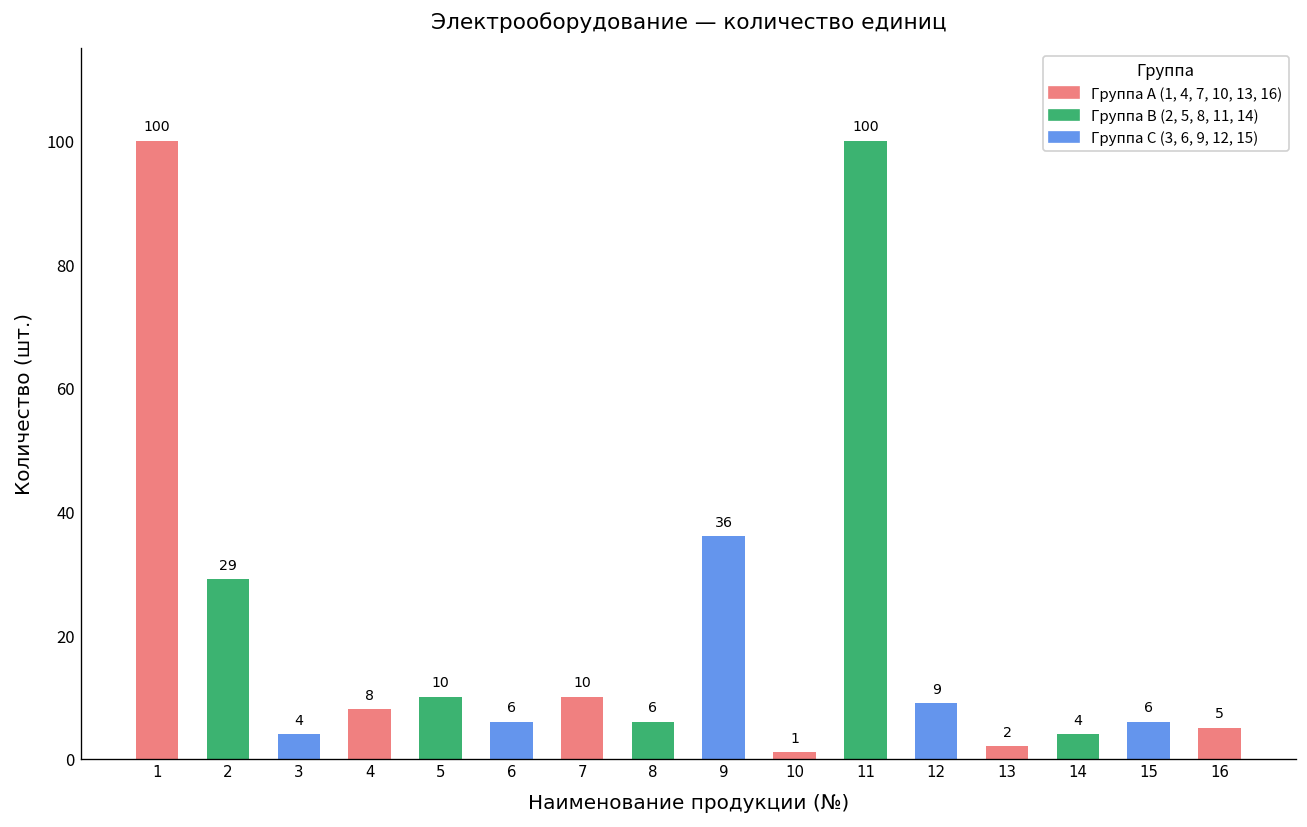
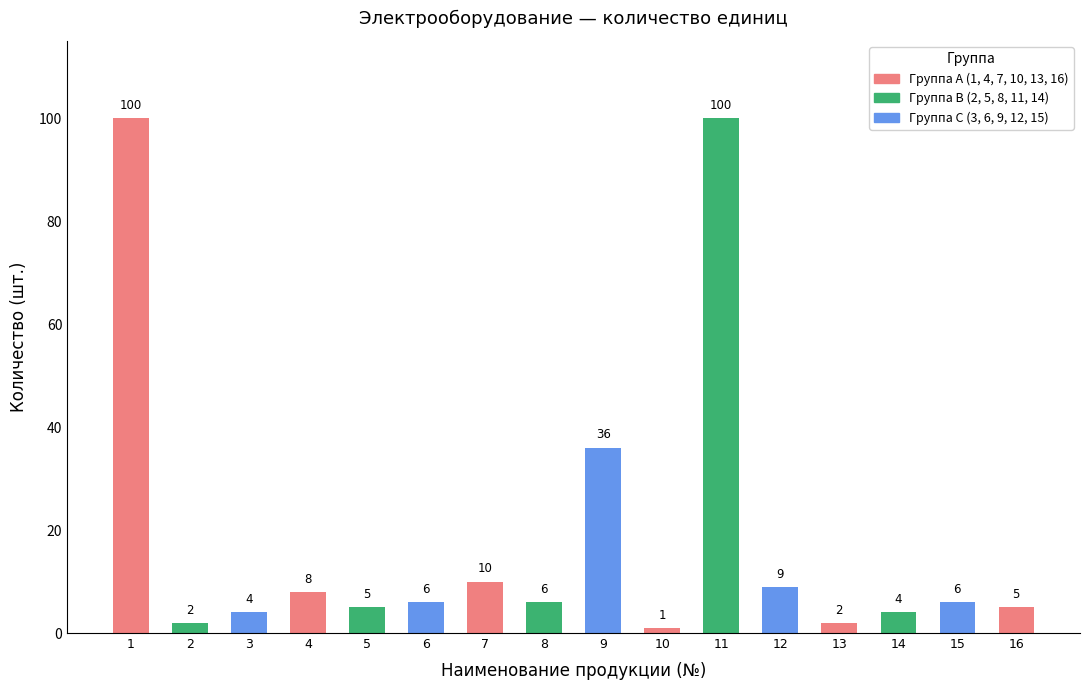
  {
    "1": 100,
-   "2": 29,
+   "2": 2,
    "3": 4,
    "4": 8,
-   "5": 10,
+   "5": 5,
    "6": 6,
    "7": 10,
    "8": 6,
    "9": 36,
    "10": 1,
    "11": 100,
    "12": 9,
    "13": 2,
    "14": 4,
    "15": 6,
    "16": 5
  }
